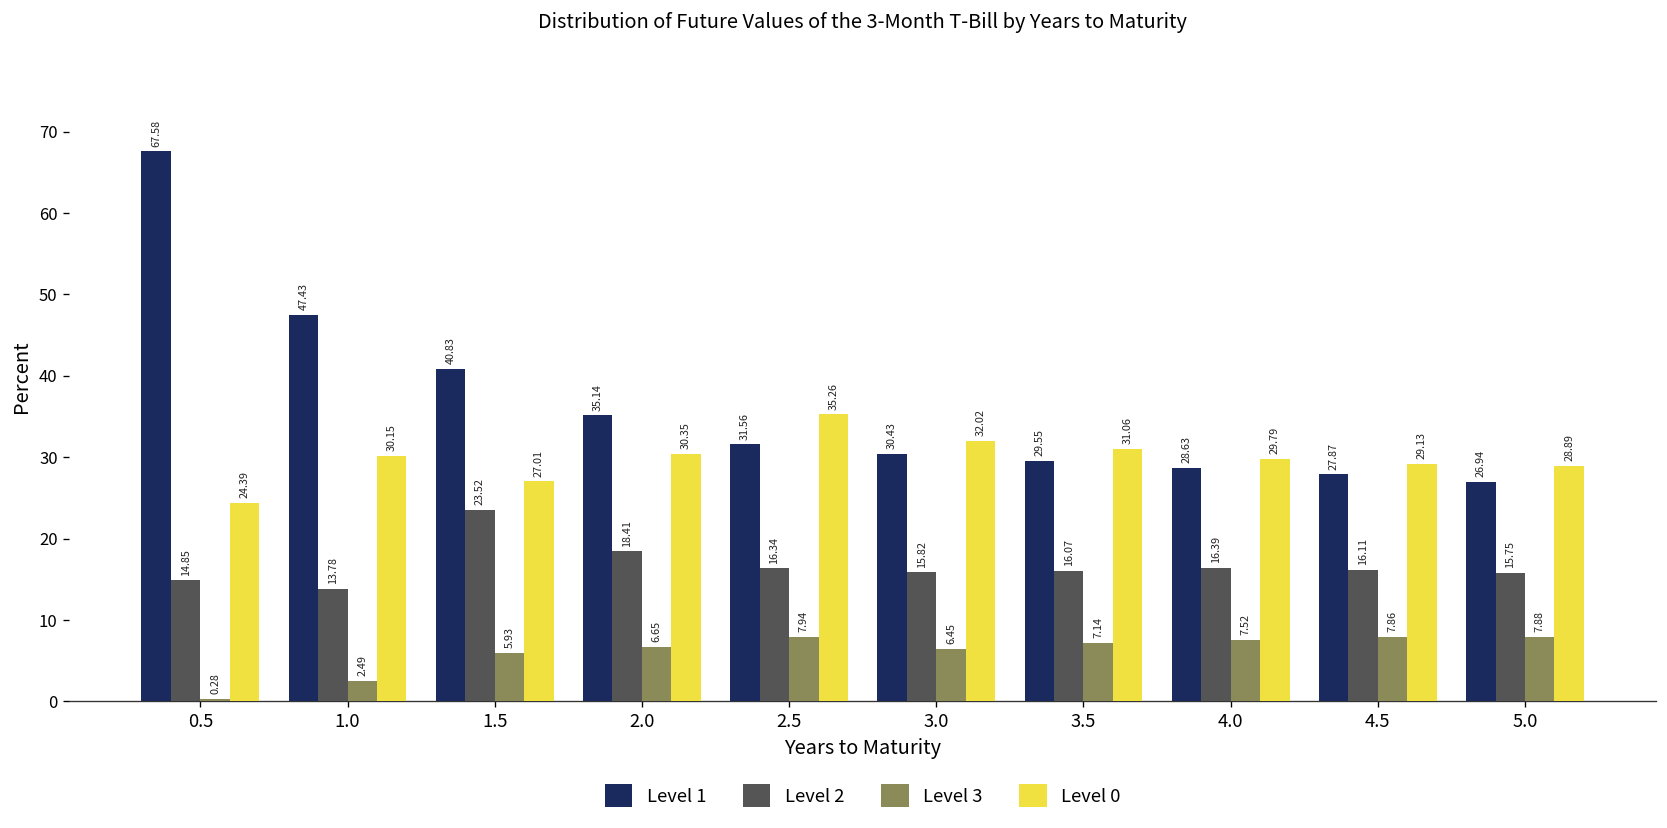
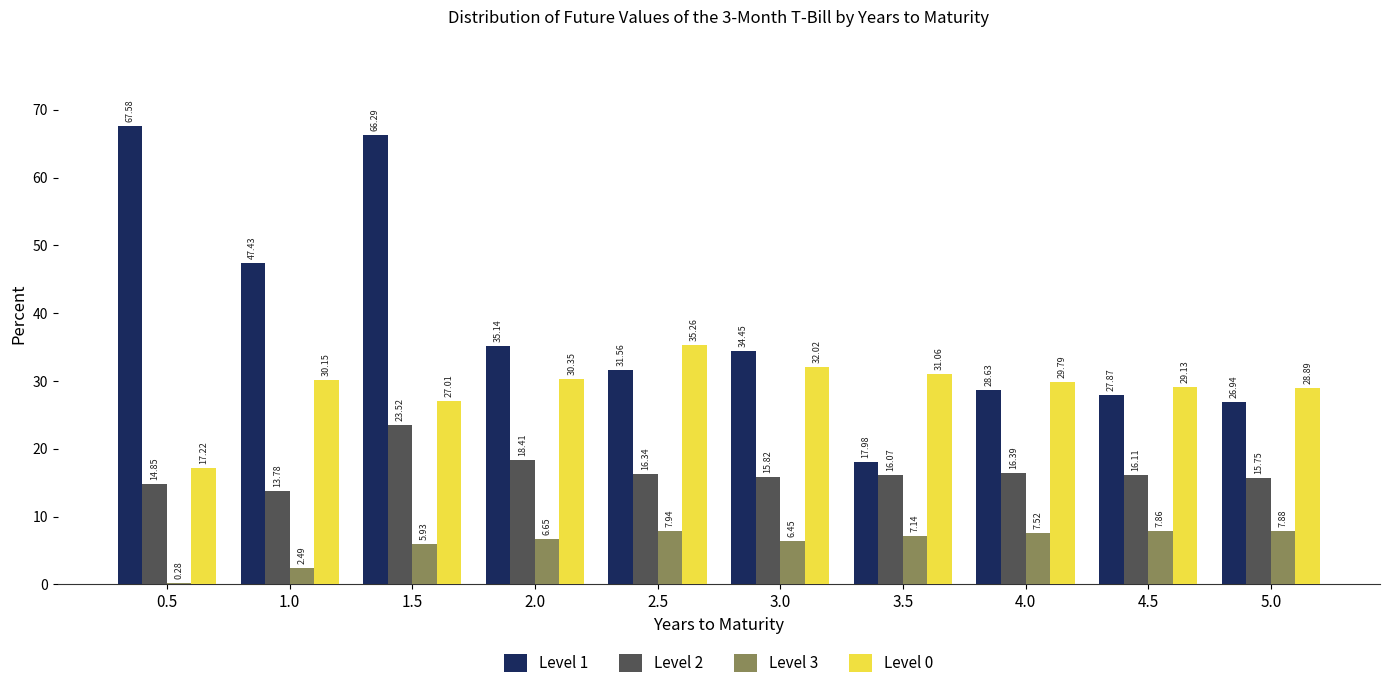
  {
    "Level 1": {
      "0.5": 67.58,
      "1.0": 47.43,
-     "1.5": 40.83,
+     "1.5": 66.29,
      "2.0": 35.14,
      "2.5": 31.56,
-     "3.0": 30.43,
-     "3.5": 29.55,
+     "3.0": 34.45,
+     "3.5": 17.98,
      "4.0": 28.63,
      "4.5": 27.87,
      "5.0": 26.94
    },
    "Level 2": {
      "0.5": 14.85,
      "1.0": 13.78,
      "1.5": 23.52,
      "2.0": 18.41,
      "2.5": 16.34,
      "3.0": 15.82,
      "3.5": 16.07,
      "4.0": 16.39,
      "4.5": 16.11,
      "5.0": 15.75
    },
    "Level 3": {
      "0.5": 0.28,
      "1.0": 2.49,
      "1.5": 5.93,
      "2.0": 6.65,
      "2.5": 7.94,
      "3.0": 6.45,
      "3.5": 7.14,
      "4.0": 7.52,
      "4.5": 7.86,
      "5.0": 7.88
    },
    "Level 0": {
-     "0.5": 24.39,
+     "0.5": 17.22,
      "1.0": 30.15,
      "1.5": 27.01,
      "2.0": 30.35,
      "2.5": 35.26,
      "3.0": 32.02,
      "3.5": 31.06,
      "4.0": 29.79,
      "4.5": 29.13,
      "5.0": 28.89
    }
  }
